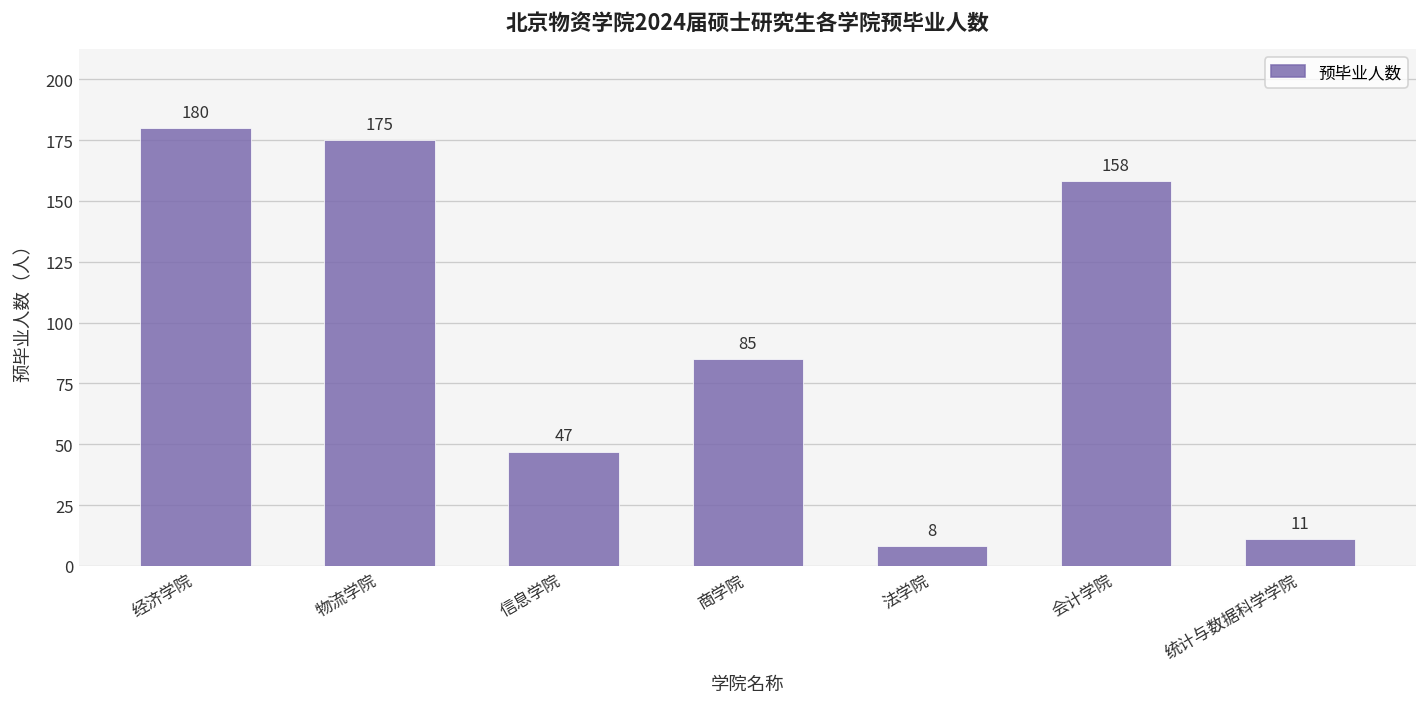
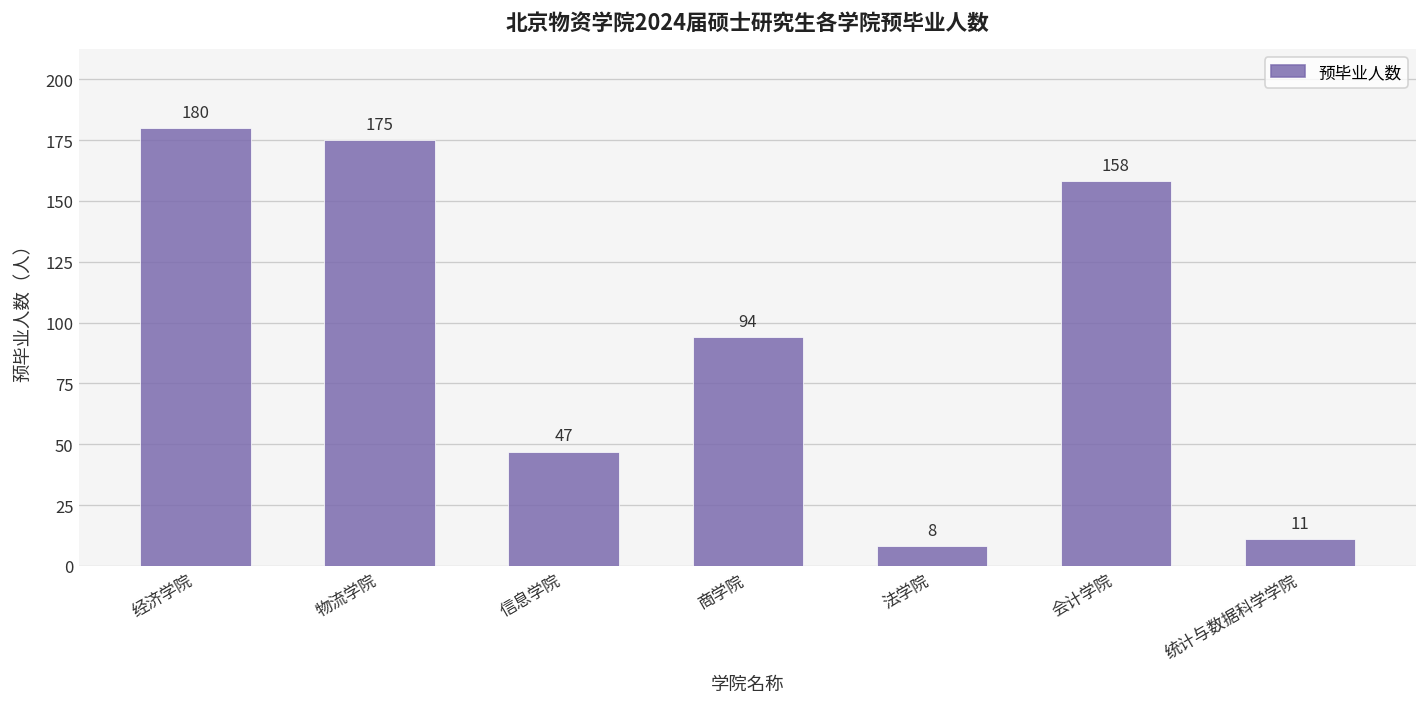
  {
    "经济学院": 180,
    "物流学院": 175,
    "信息学院": 47,
-   "商学院": 85,
+   "商学院": 94,
    "法学院": 8,
    "会计学院": 158,
    "统计与数据科学学院": 11
  }
